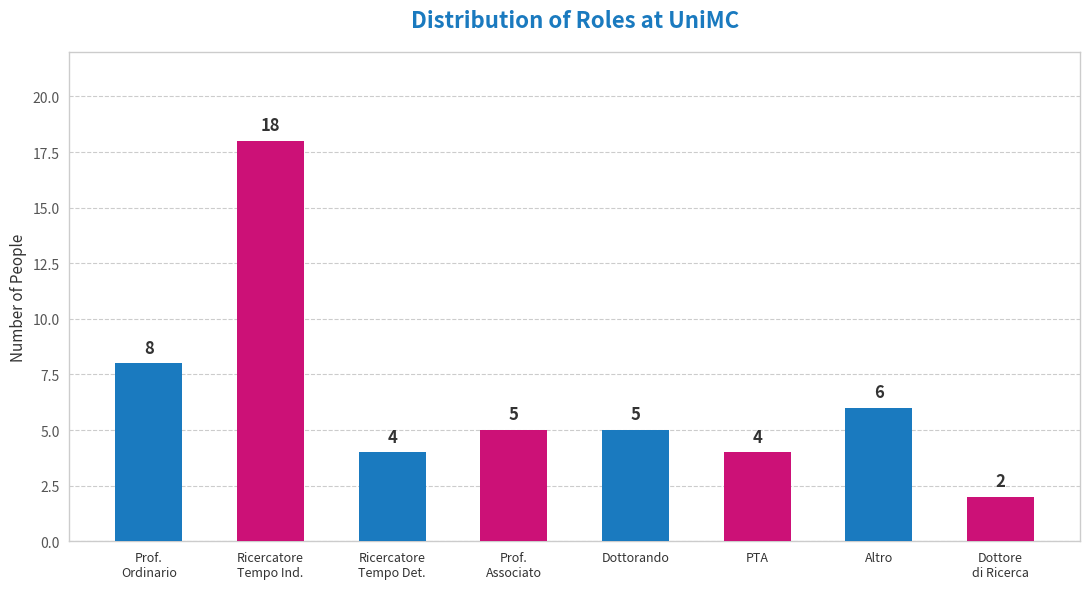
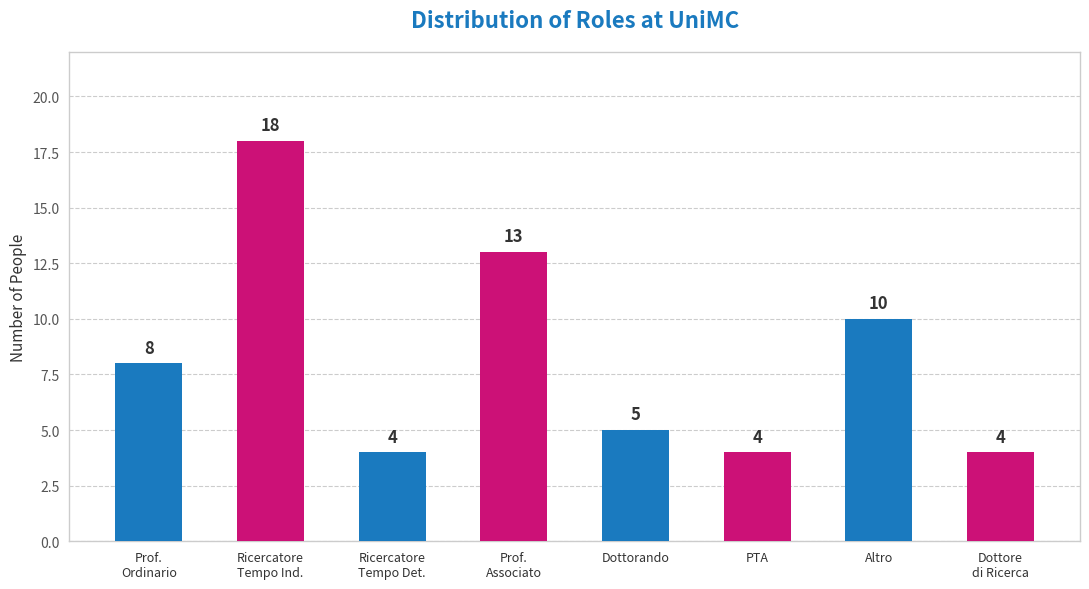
  {
    "Prof. Ordinario": 8,
    "Ricercatore Tempo Ind.": 18,
    "Ricercatore Tempo Det.": 4,
-   "Prof. Associato": 5,
+   "Prof. Associato": 13,
    "Dottorando": 5,
    "PTA": 4,
-   "Altro": 6,
-   "Dottore di Ricerca": 2
+   "Altro": 10,
+   "Dottore di Ricerca": 4
  }
